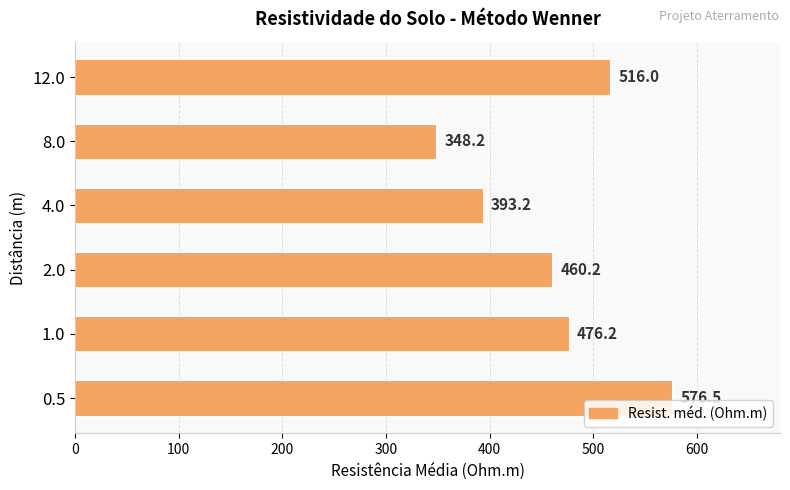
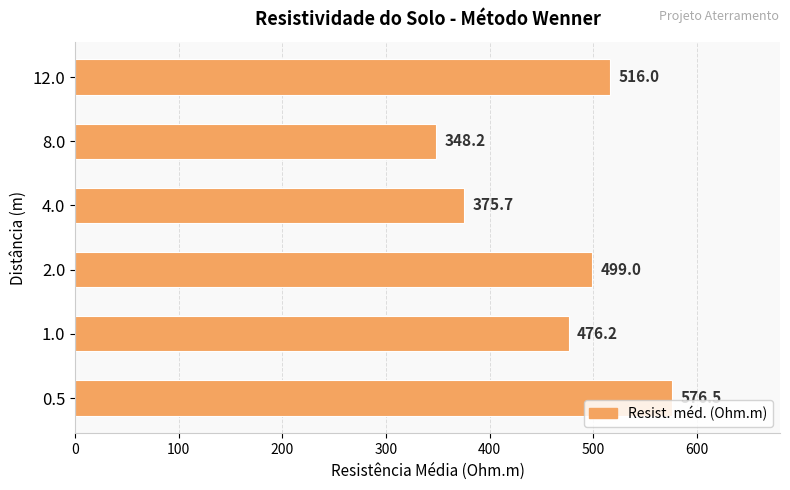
  {
    "12.0": 516.0,
    "8.0": 348.2,
-   "4.0": 393.2,
-   "2.0": 460.2,
+   "4.0": 375.7,
+   "2.0": 499.0,
    "1.0": 476.2
  }
